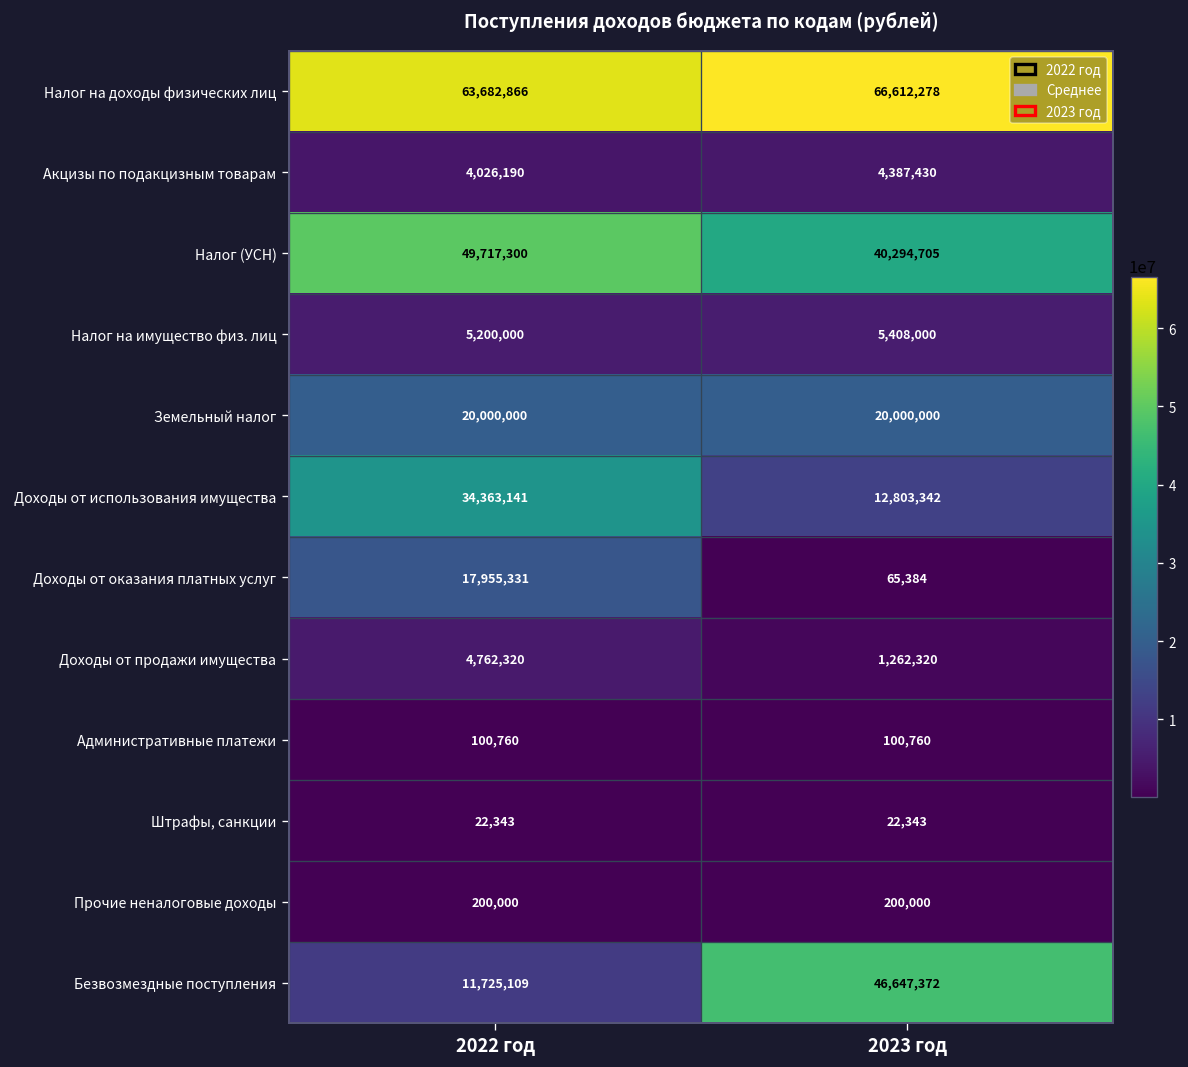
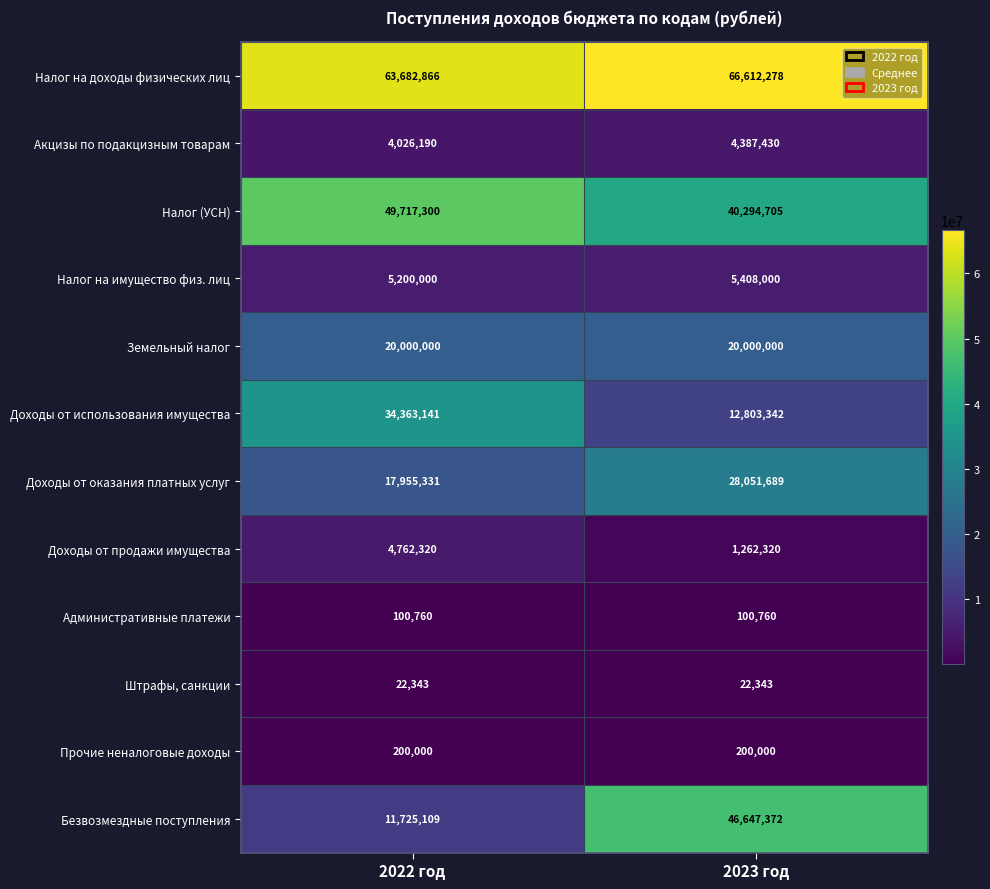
  {
    "Налог на доходы физических лиц": {
      "2022 год": "63,682,866",
      "2023 год": "66,612,278"
    },
    "Акцизы по подакцизным товарам": {
      "2022 год": "4,026,190",
      "2023 год": "4,387,430"
    },
    "Налог (УСН)": {
      "2022 год": "49,717,300",
      "2023 год": "40,294,705"
    },
    "Налог на имущество физ. лиц": {
      "2022 год": "5,200,000",
      "2023 год": "5,408,000"
    },
    "Земельный налог": {
      "2022 год": "20,000,000",
      "2023 год": "20,000,000"
    },
    "Доходы от использования имущества": {
      "2022 год": "34,363,141",
      "2023 год": "12,803,342"
    },
    "Доходы от оказания платных услуг": {
      "2022 год": "17,955,331",
-     "2023 год": "65,384"
+     "2023 год": "28,051,689"
    },
    "Доходы от продажи имущества": {
      "2022 год": "4,762,320",
      "2023 год": "1,262,320"
    },
    "Административные платежи": {
      "2022 год": "100,760",
      "2023 год": "100,760"
    },
    "Штрафы, санкции": {
      "2022 год": "22,343",
      "2023 год": "22,343"
    },
    "Прочие неналоговые доходы": {
      "2022 год": "200,000",
      "2023 год": "200,000"
    },
    "Безвозмездные поступления": {
      "2022 год": "11,725,109",
      "2023 год": "46,647,372"
    }
  }
